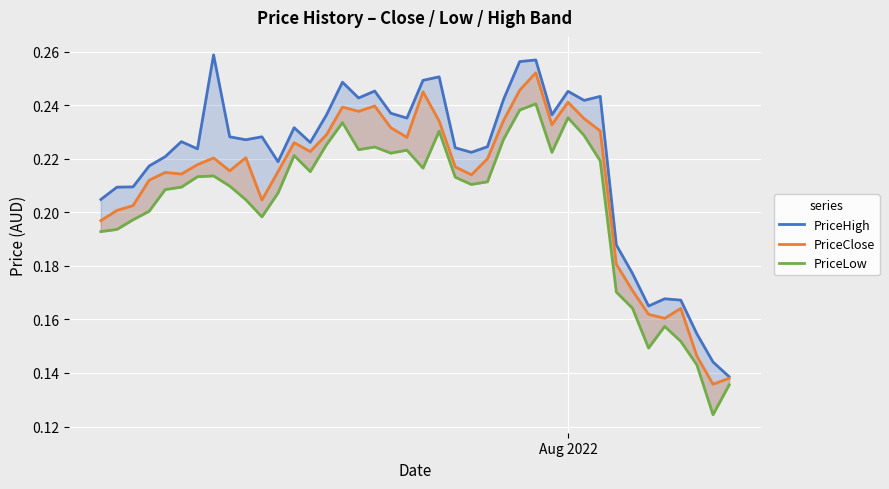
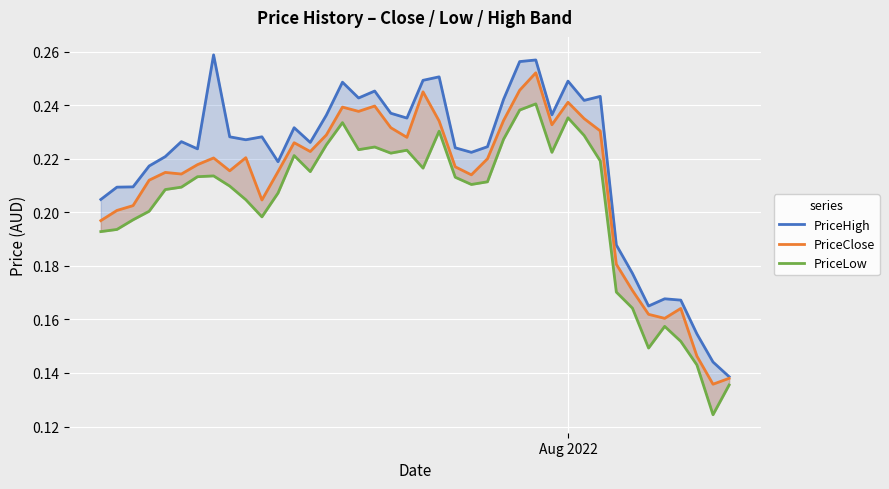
  {
    "PriceHigh": {
-     "Aug 2022": 0.245
+     "Aug 2022": 0.249
    },
    "PriceClose": {
      "Aug 2022": 0.241
    },
    "PriceLow": {
      "Aug 2022": 0.235
    }
  }
